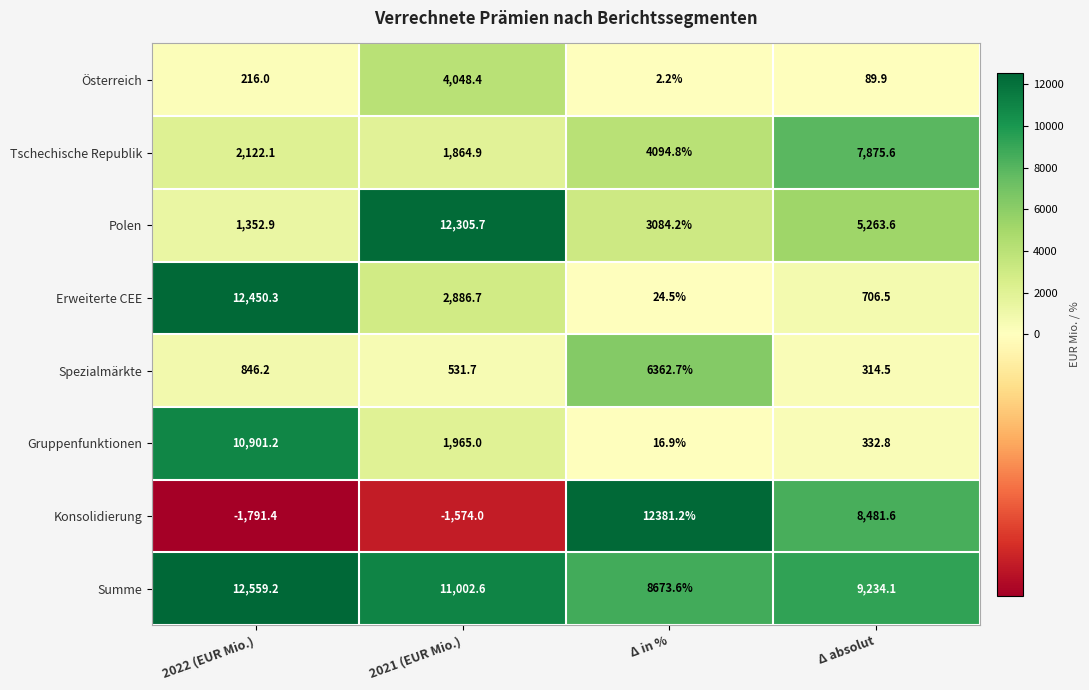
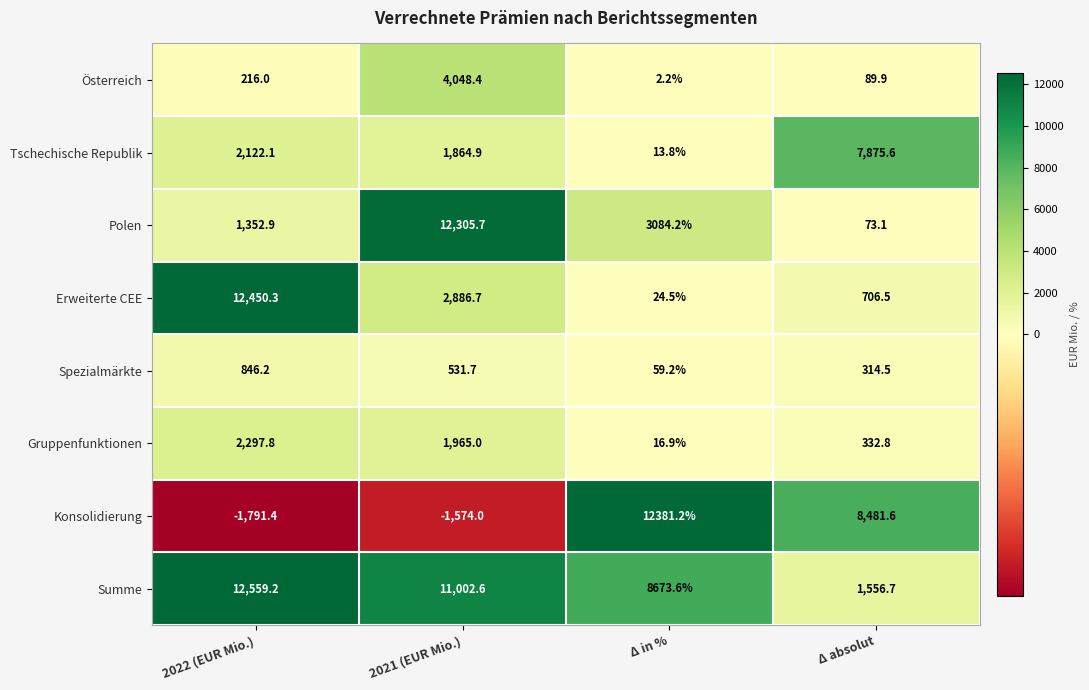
  {
    "Österreich": {
      "2022 (EUR Mio.)": "216.0",
      "2021 (EUR Mio.)": "4,048.4",
      "Δ in %": "2.2%",
      "Δ absolut": "89.9"
    },
    "Tschechische Republik": {
      "2022 (EUR Mio.)": "2,122.1",
      "2021 (EUR Mio.)": "1,864.9",
-     "Δ in %": "4094.8%",
+     "Δ in %": "13.8%",
      "Δ absolut": "7,875.6"
    },
    "Polen": {
      "2022 (EUR Mio.)": "1,352.9",
      "2021 (EUR Mio.)": "12,305.7",
      "Δ in %": "3084.2%",
-     "Δ absolut": "5,263.6"
+     "Δ absolut": "73.1"
    },
    "Erweiterte CEE": {
      "2022 (EUR Mio.)": "12,450.3",
      "2021 (EUR Mio.)": "2,886.7",
      "Δ in %": "24.5%",
      "Δ absolut": "706.5"
    },
    "Spezialmärkte": {
      "2022 (EUR Mio.)": "846.2",
      "2021 (EUR Mio.)": "531.7",
-     "Δ in %": "6362.7%",
+     "Δ in %": "59.2%",
      "Δ absolut": "314.5"
    },
    "Gruppenfunktionen": {
-     "2022 (EUR Mio.)": "10,901.2",
+     "2022 (EUR Mio.)": "2,297.8",
      "2021 (EUR Mio.)": "1,965.0",
      "Δ in %": "16.9%",
      "Δ absolut": "332.8"
    },
    "Konsolidierung": {
      "2022 (EUR Mio.)": "-1,791.4",
      "2021 (EUR Mio.)": "-1,574.0",
      "Δ in %": "12381.2%",
      "Δ absolut": "8,481.6"
    },
    "Summe": {
      "2022 (EUR Mio.)": "12,559.2",
      "2021 (EUR Mio.)": "11,002.6",
      "Δ in %": "8673.6%",
-     "Δ absolut": "9,234.1"
+     "Δ absolut": "1,556.7"
    }
  }
